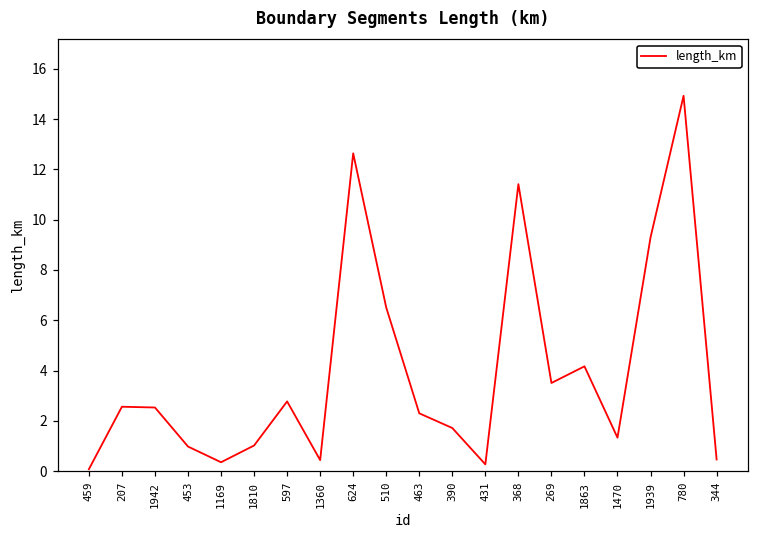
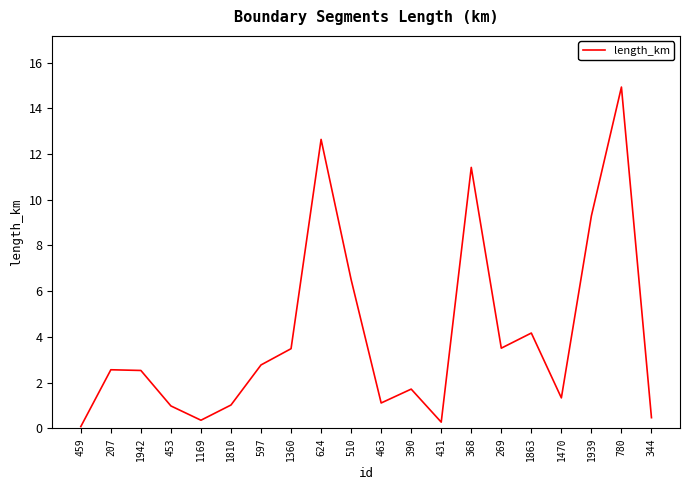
  {
    "459": 0.1,
    "207": 2.6,
    "1942": 2.5,
    "453": 1.0,
    "1169": 0.4,
    "1810": 1.0,
    "597": 2.8,
-   "1360": 0.4,
+   "1360": 3.5,
    "624": 12.6,
    "510": 6.5,
-   "463": 2.3,
+   "463": 1.1,
    "390": 1.7,
    "431": 0.3,
    "368": 11.4,
    "269": 3.5,
    "1863": 4.2,
    "1470": 1.3,
    "1939": 9.3,
    "780": 14.9,
    "344": 0.5
  }
